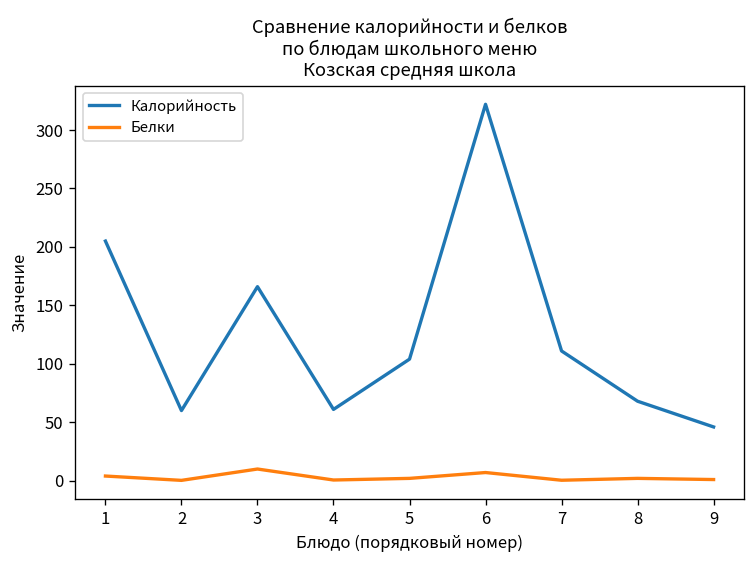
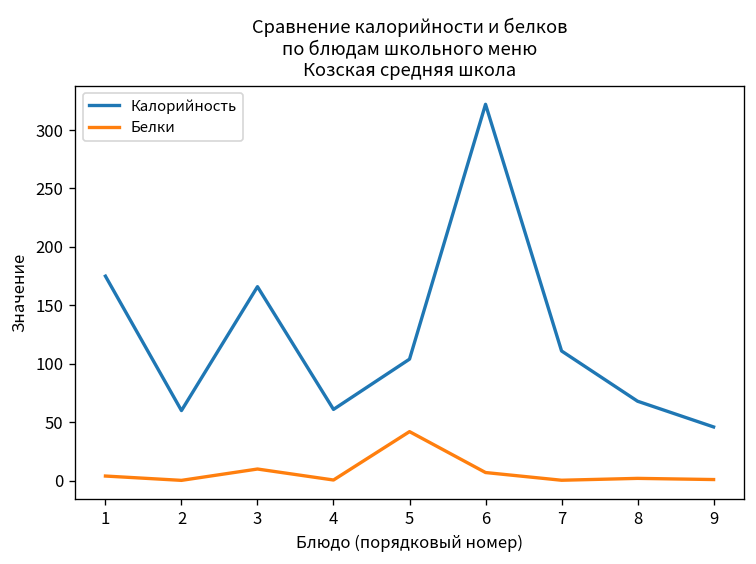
  {
    "Калорийность": {
-     "1": 210,
+     "1": 180,
      "2": 60,
      "3": 170,
      "4": 60,
      "5": 100,
      "6": 320,
      "7": 110,
      "8": 70,
      "9": 50
    },
    "Белки": {
      "1": 0,
      "2": 0,
      "3": 10,
      "4": 0,
-     "5": 0,
+     "5": 40,
      "6": 10,
      "7": 0,
      "8": 0,
      "9": 0
    }
  }
